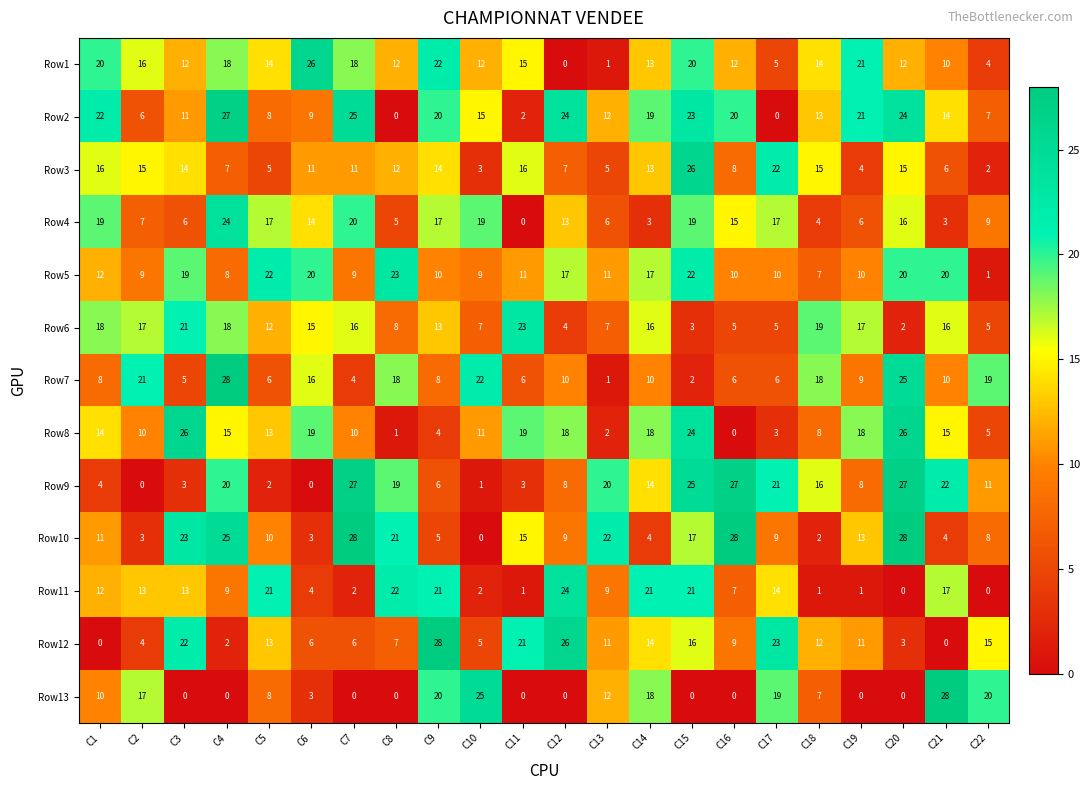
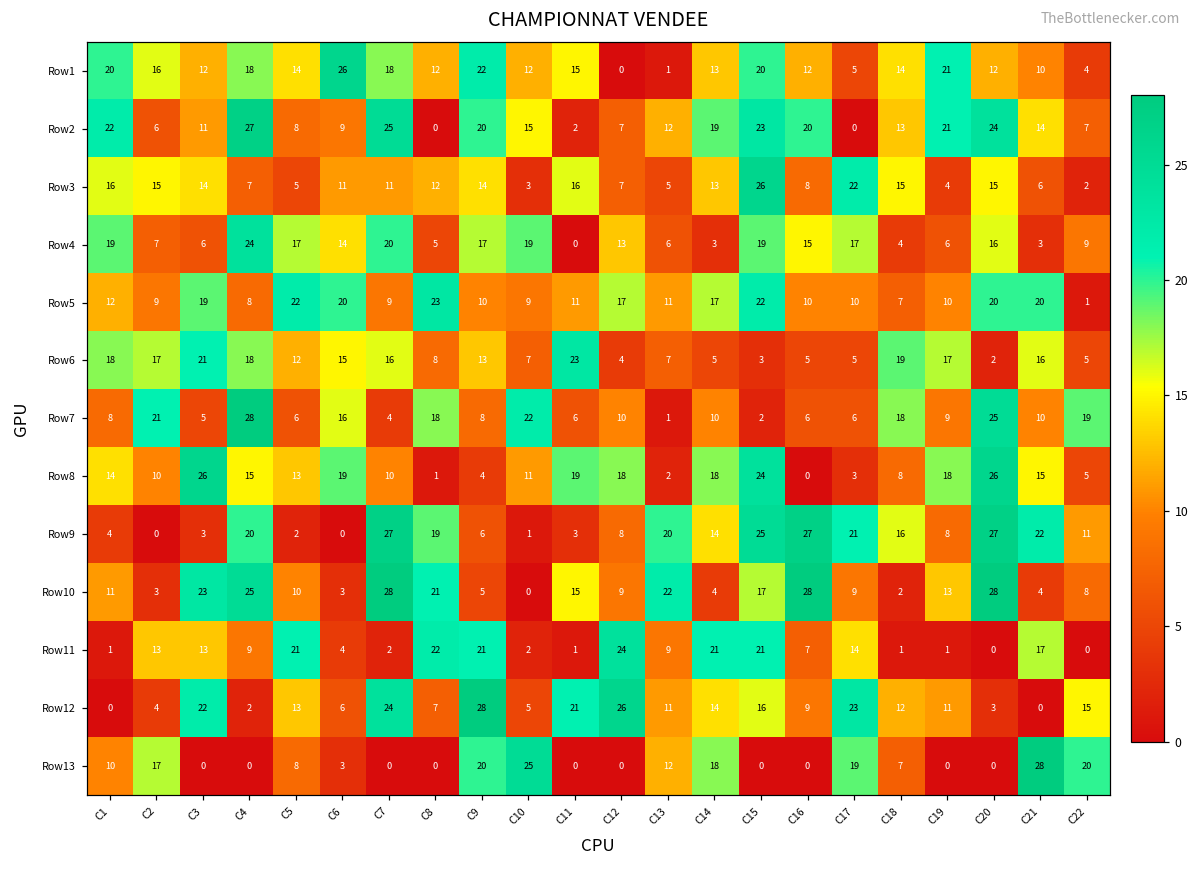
  {
    "Row2": {
      "C1": 22,
      "C2": 6,
      "C3": 11,
      "C4": 27,
      "C5": 8,
      "C6": 9,
      "C7": 25,
      "C8": 0,
      "C9": 20,
      "C10": 15,
      "C11": 2,
-     "C12": 24,
+     "C12": 7,
      "C13": 12,
      "C14": 19,
      "C15": 23,
      "C16": 20,
      "C17": 0,
      "C18": 13,
      "C19": 21,
      "C20": 24,
      "C21": 14,
      "C22": 7
    },
    "Row6": {
      "C1": 18,
      "C2": 17,
      "C3": 21,
      "C4": 18,
      "C5": 12,
      "C6": 15,
      "C7": 16,
      "C8": 8,
      "C9": 13,
      "C10": 7,
      "C11": 23,
      "C12": 4,
      "C13": 7,
-     "C14": 16,
+     "C14": 5,
      "C15": 3,
      "C16": 5,
      "C17": 5,
      "C18": 19,
      "C19": 17,
      "C20": 2,
      "C21": 16,
      "C22": 5
    },
    "Row11": {
-     "C1": 12,
+     "C1": 1,
      "C2": 13,
      "C3": 13,
      "C4": 9,
      "C5": 21,
      "C6": 4,
      "C7": 2,
      "C8": 22,
      "C9": 21,
      "C10": 2,
      "C11": 1,
      "C12": 24,
      "C13": 9,
      "C14": 21,
      "C15": 21,
      "C16": 7,
      "C17": 14,
      "C18": 1,
      "C19": 1,
      "C20": 0,
      "C21": 17,
      "C22": 0
    },
    "Row12": {
      "C1": 0,
      "C2": 4,
      "C3": 22,
      "C4": 2,
      "C5": 13,
      "C6": 6,
-     "C7": 6,
+     "C7": 24,
      "C8": 7,
      "C9": 28,
      "C10": 5,
      "C11": 21,
      "C12": 26,
      "C13": 11,
      "C14": 14,
      "C15": 16,
      "C16": 9,
      "C17": 23,
      "C18": 12,
      "C19": 11,
      "C20": 3,
      "C21": 0,
      "C22": 15
    }
  }
